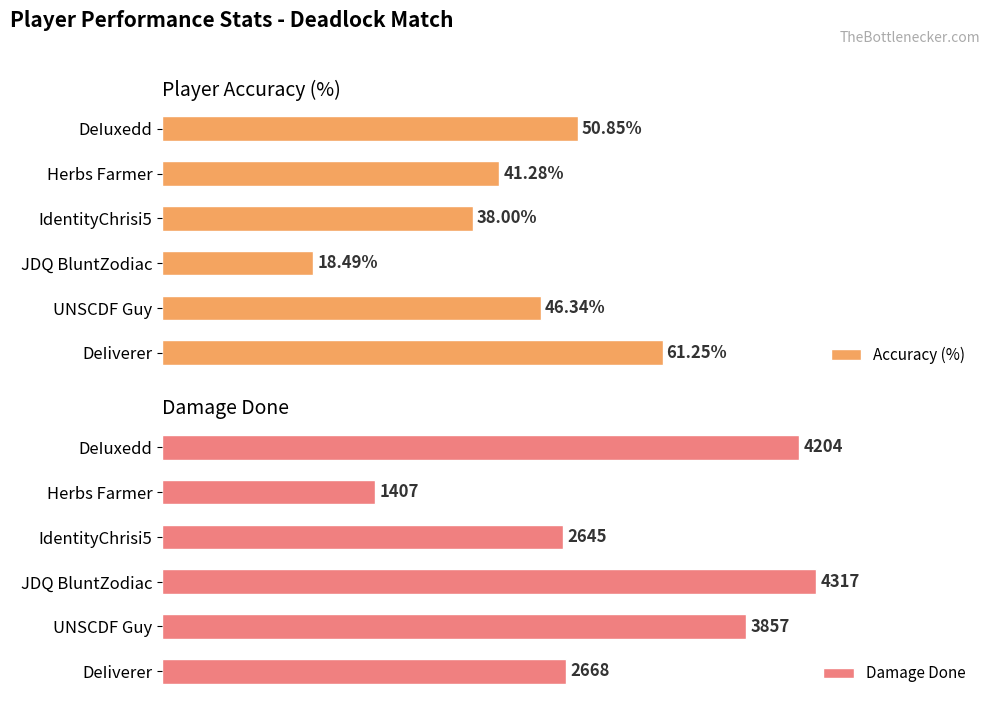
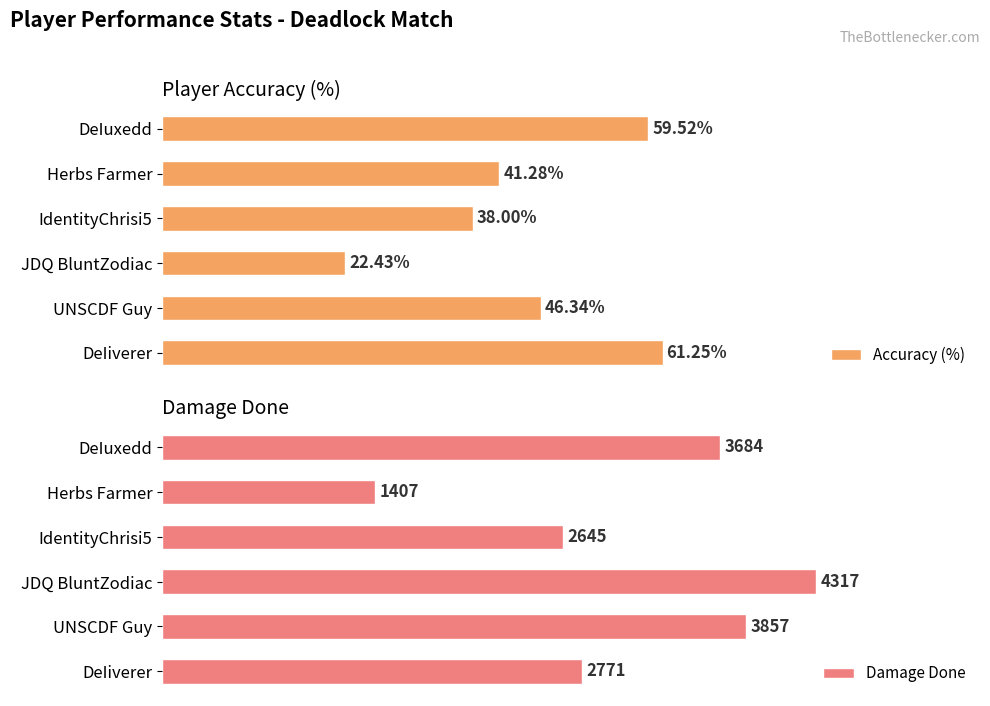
  {
    "Player Accuracy (%)": {
-     "DeIuxedd": "50.85%",
+     "DeIuxedd": "59.52%",
      "Herbs Farmer": "41.28%",
      "IdentityChrisi5": "38.00%",
-     "JDQ BluntZodiac": "18.49%",
+     "JDQ BluntZodiac": "22.43%",
      "UNSCDF Guy": "46.34%",
      "DeIiverer": "61.25%"
    },
    "Damage Done": {
-     "DeIuxedd": "4204",
+     "DeIuxedd": "3684",
      "Herbs Farmer": "1407",
      "IdentityChrisi5": "2645",
      "JDQ BluntZodiac": "4317",
      "UNSCDF Guy": "3857",
-     "DeIiverer": "2668"
+     "DeIiverer": "2771"
    }
  }
